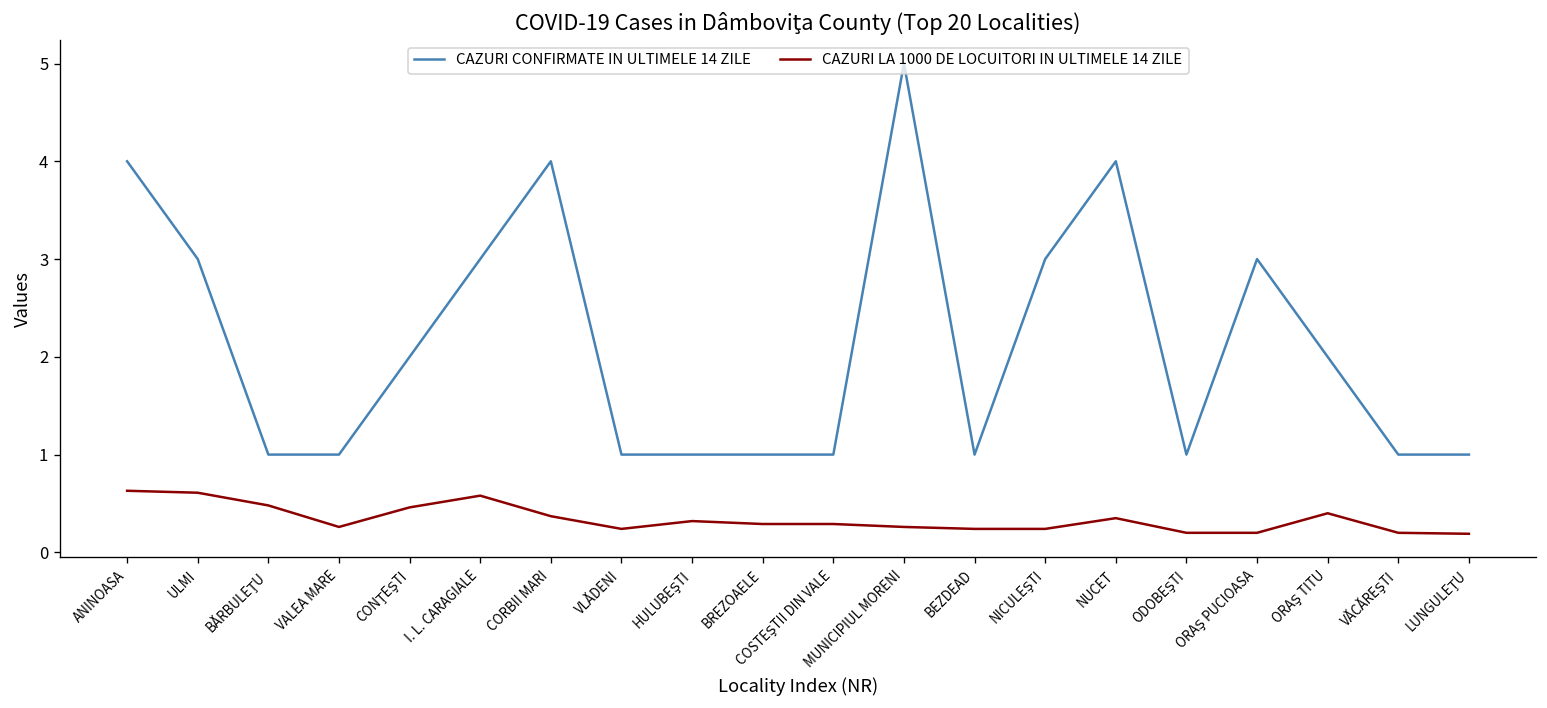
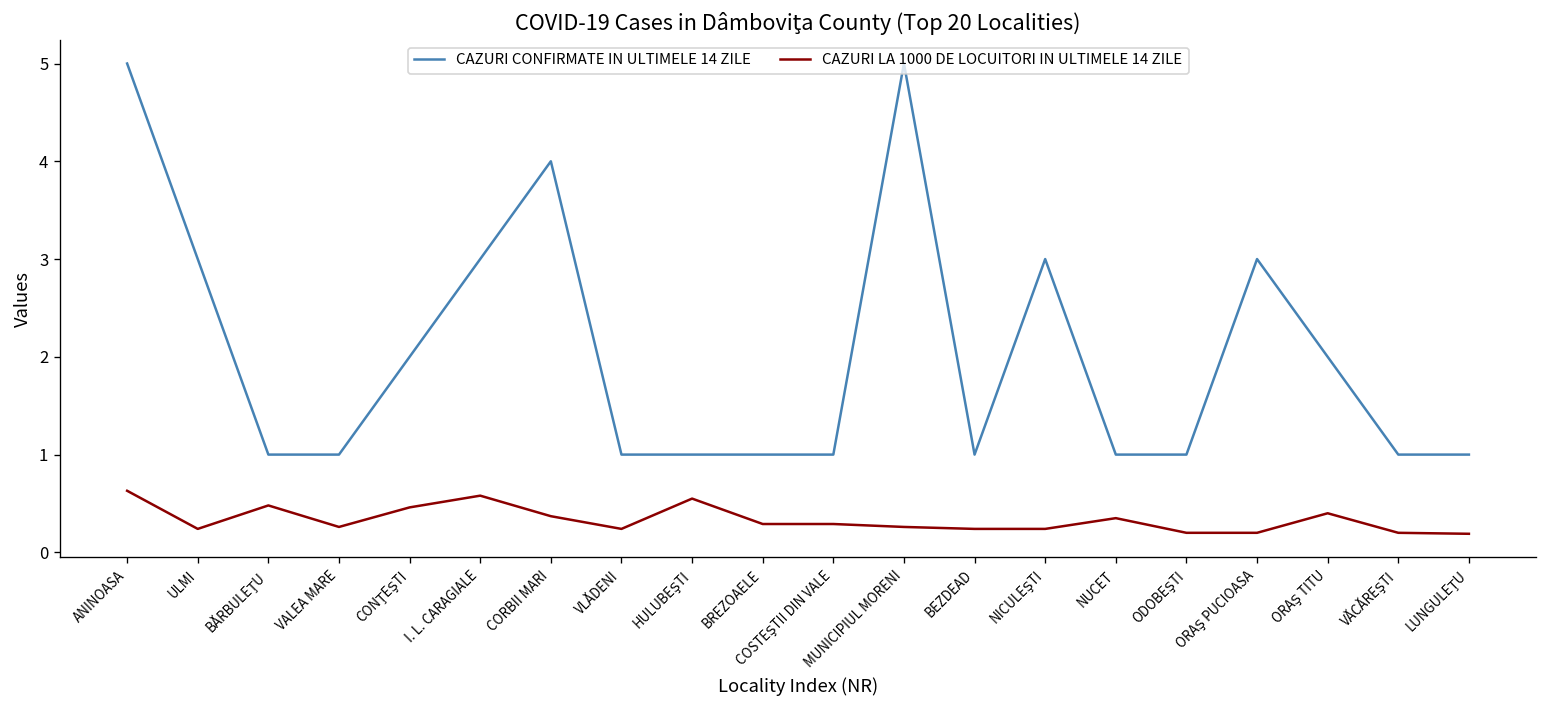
  {
    "CAZURI CONFIRMATE IN ULTIMELE 14 ZILE": {
-     "ANINOASA": 4,
+     "ANINOASA": 5,
      "ULMI": 3,
      "BĂRBULEŢU": 1,
      "VALEA MARE": 1,
      "CONŢEŞTI": 2,
      "I. L. CARAGIALE": 3,
      "CORBII MARI": 4,
      "VLĂDENI": 1,
      "HULUBEŞTI": 1,
      "BREZOAELE": 1,
      "COSTEŞTII DIN VALE": 1,
      "BEZDEAD": 1,
      "NICULEŞTI": 3,
-     "NUCET": 4,
+     "NUCET": 1,
      "ODOBEŞTI": 1,
      "ORAŞ PUCIOASA": 3,
      "ORAŞ TITU": 2,
      "VĂCĂREŞTI": 1,
      "LUNGULEŢU": 1
    },
    "CAZURI LA 1000 DE LOCUITORI IN ULTIMELE 14 ZILE": {
      "ANINOASA": 0.6,
-     "ULMI": 0.6,
+     "ULMI": 0.2,
      "BĂRBULEŢU": 0.5,
      "VALEA MARE": 0.3,
      "CONŢEŞTI": 0.5,
      "I. L. CARAGIALE": 0.6,
      "CORBII MARI": 0.4,
      "VLĂDENI": 0.2,
-     "HULUBEŞTI": 0.3,
+     "HULUBEŞTI": 0.6,
      "BREZOAELE": 0.3,
      "COSTEŞTII DIN VALE": 0.3,
      "MUNICIPIUL MORENI": 0.3,
      "BEZDEAD": 0.2,
      "NICULEŞTI": 0.2,
      "NUCET": 0.4,
      "ODOBEŞTI": 0.2,
      "ORAŞ PUCIOASA": 0.2,
      "ORAŞ TITU": 0.4,
      "VĂCĂREŞTI": 0.2,
      "LUNGULEŢU": 0.2
    }
  }
